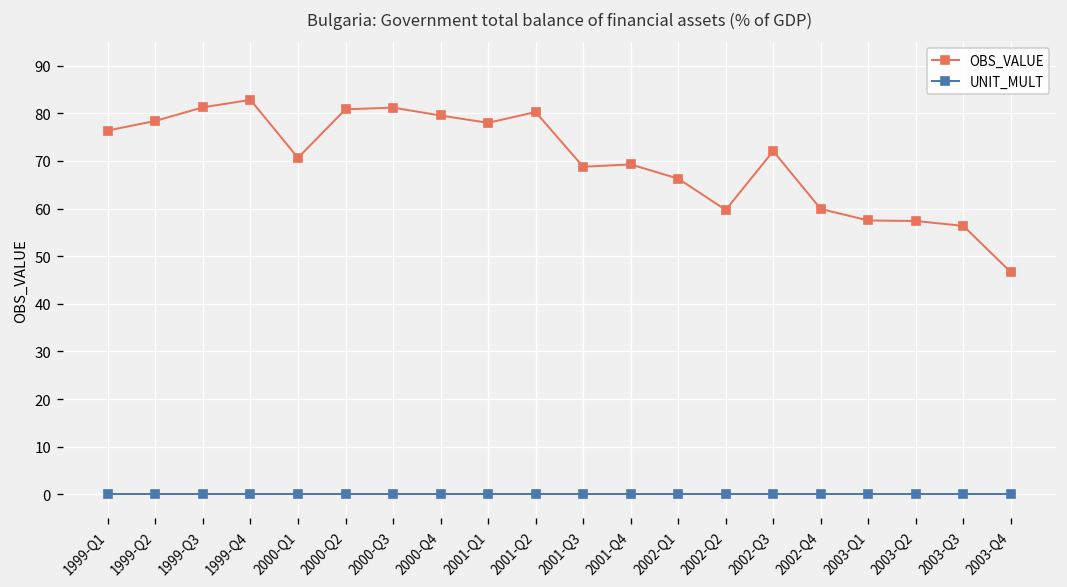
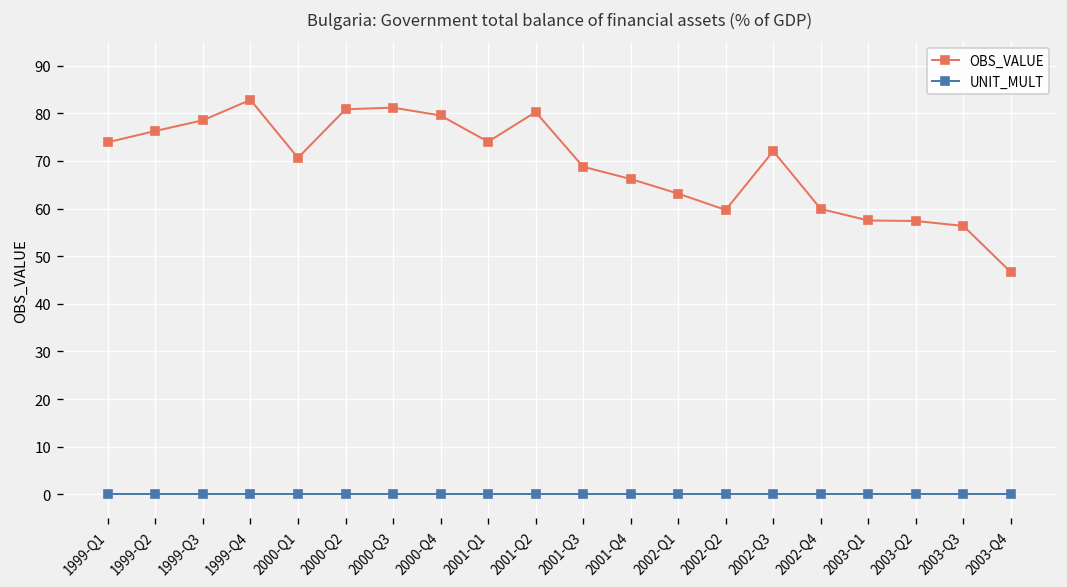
  {
    "OBS_VALUE": {
-     "1999-Q1": 76,
-     "1999-Q2": 78,
-     "1999-Q3": 81,
+     "1999-Q1": 74,
+     "1999-Q2": 76,
+     "1999-Q3": 79,
      "1999-Q4": 83,
      "2000-Q1": 71,
      "2000-Q2": 81,
      "2000-Q3": 81,
      "2000-Q4": 80,
-     "2001-Q1": 78,
+     "2001-Q1": 74,
      "2001-Q2": 80,
      "2001-Q3": 69,
-     "2001-Q4": 69,
-     "2002-Q1": 66,
+     "2001-Q4": 66,
+     "2002-Q1": 63,
      "2002-Q2": 60,
      "2002-Q3": 72,
      "2002-Q4": 60,
      "2003-Q1": 57,
      "2003-Q2": 57,
      "2003-Q3": 56,
      "2003-Q4": 47
    },
    "UNIT_MULT": {
      "1999-Q1": 0,
      "1999-Q2": 0,
      "1999-Q3": 0,
      "1999-Q4": 0,
      "2000-Q1": 0,
      "2000-Q2": 0,
      "2000-Q3": 0,
      "2000-Q4": 0,
      "2001-Q1": 0,
      "2001-Q2": 0,
      "2001-Q3": 0,
      "2001-Q4": 0,
      "2002-Q1": 0,
      "2002-Q2": 0,
      "2002-Q3": 0,
      "2002-Q4": 0,
      "2003-Q1": 0,
      "2003-Q2": 0,
      "2003-Q3": 0,
      "2003-Q4": 0
    }
  }
